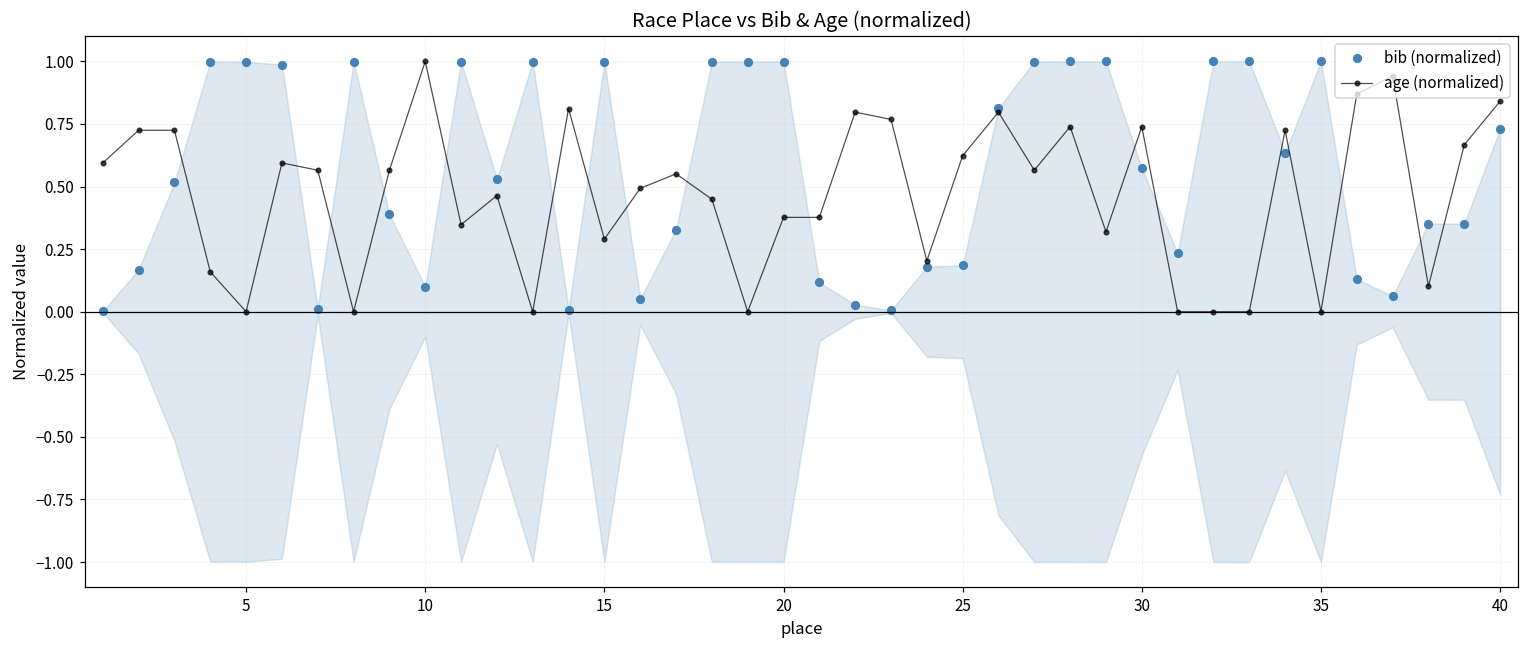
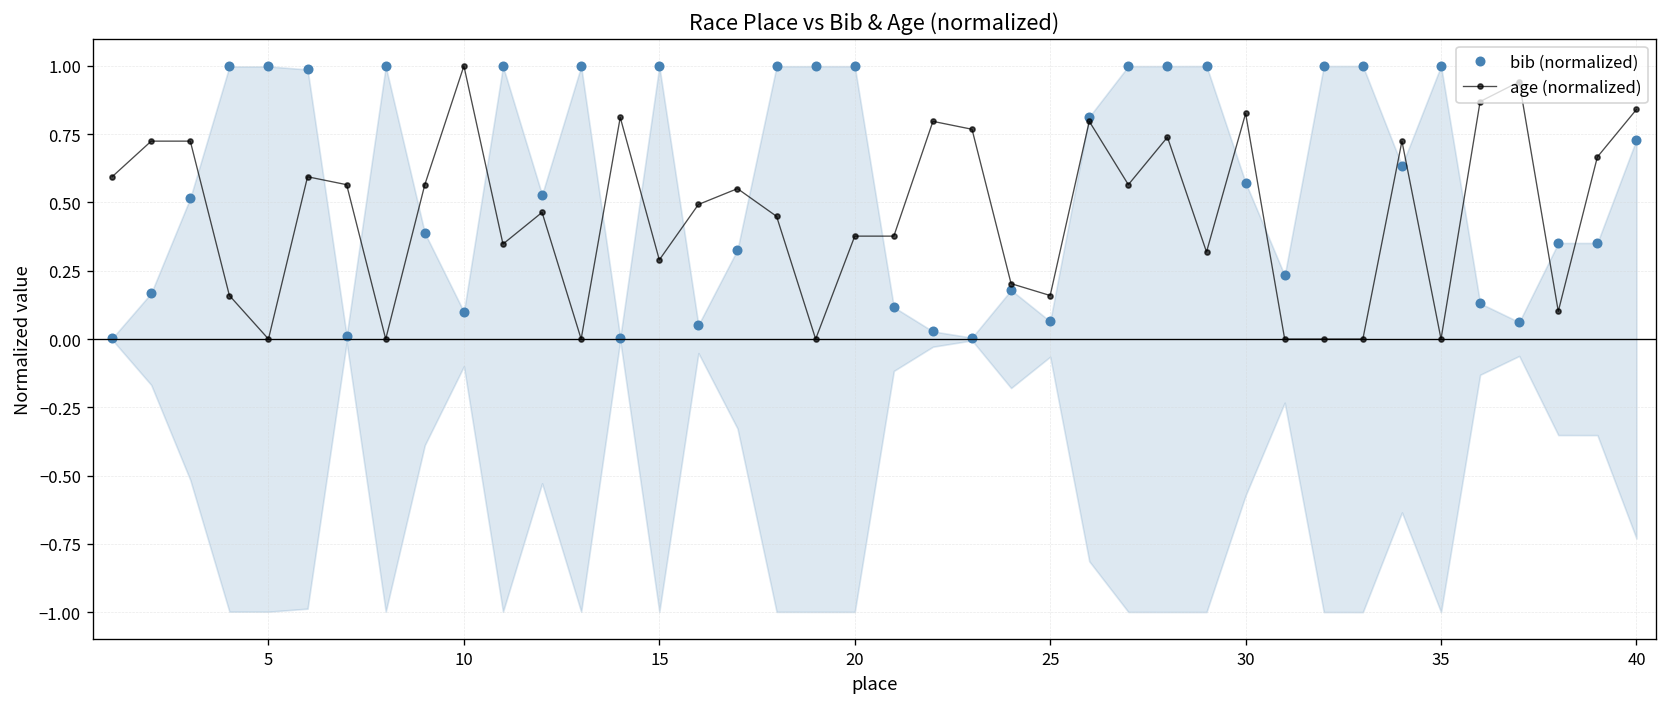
  {
    "bib (normalized)": {
      "5": 1.00,
      "10": 0.10,
      "15": 1.00,
      "20": 1.00,
-     "25": 0.19,
+     "25": 0.06,
      "30": 0.57,
      "35": 1.00,
      "40": 0.73
    },
    "age (normalized)": {
      "5": 0.00,
      "10": 1.00,
      "15": 0.29,
      "20": 0.38,
-     "25": 0.62,
-     "30": 0.74,
+     "25": 0.16,
+     "30": 0.83,
      "35": 0.00,
      "40": 0.84
    }
  }
